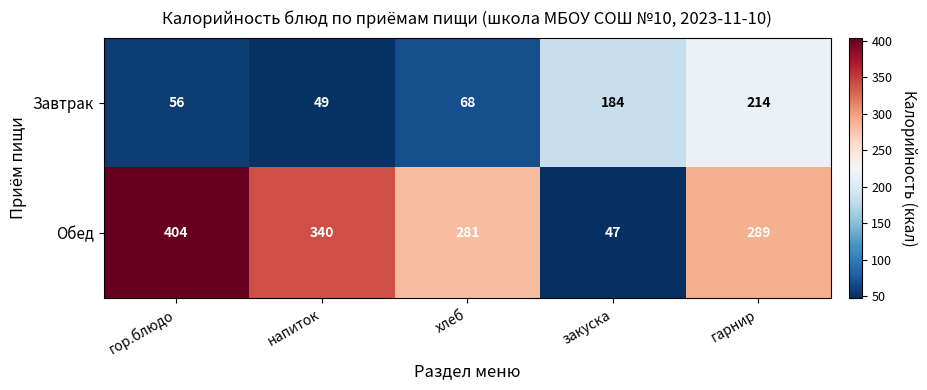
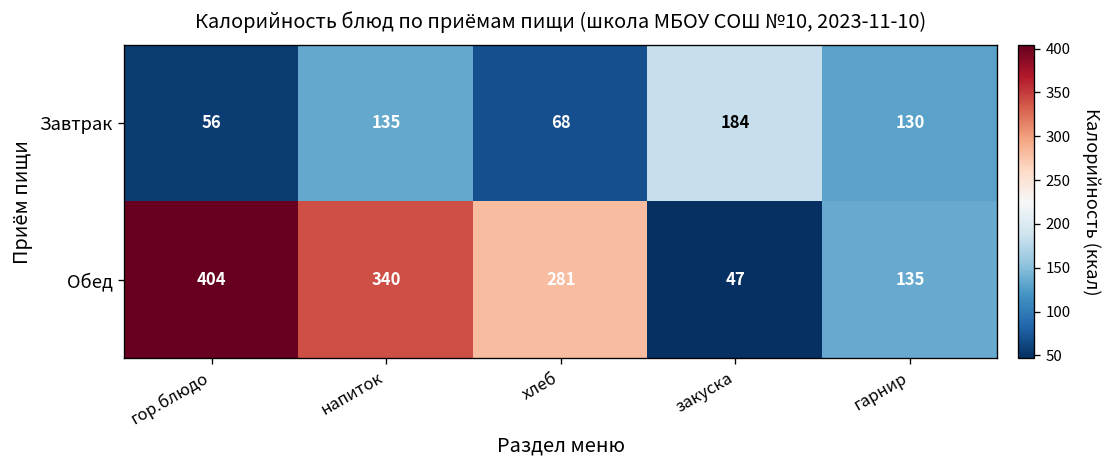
  {
    "Завтрак": {
      "гор.блюдо": 56,
-     "напиток": 49,
+     "напиток": 135,
      "хлеб": 68,
      "закуска": 184,
-     "гарнир": 214
+     "гарнир": 130
    },
    "Обед": {
      "гор.блюдо": 404,
      "напиток": 340,
      "хлеб": 281,
      "закуска": 47,
-     "гарнир": 289
+     "гарнир": 135
    }
  }
